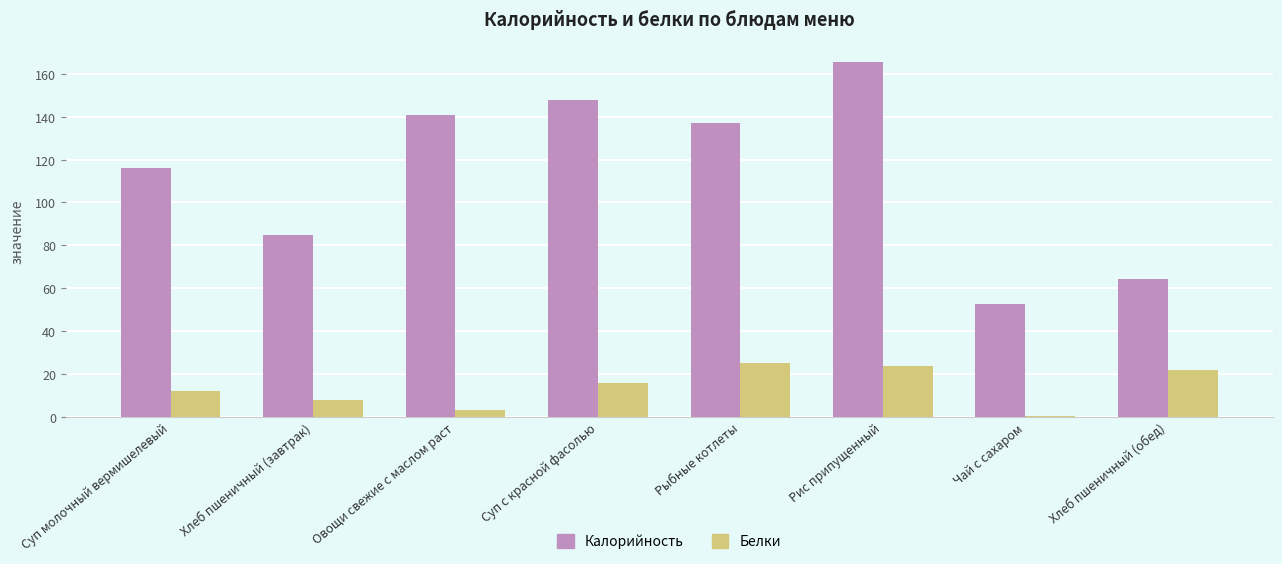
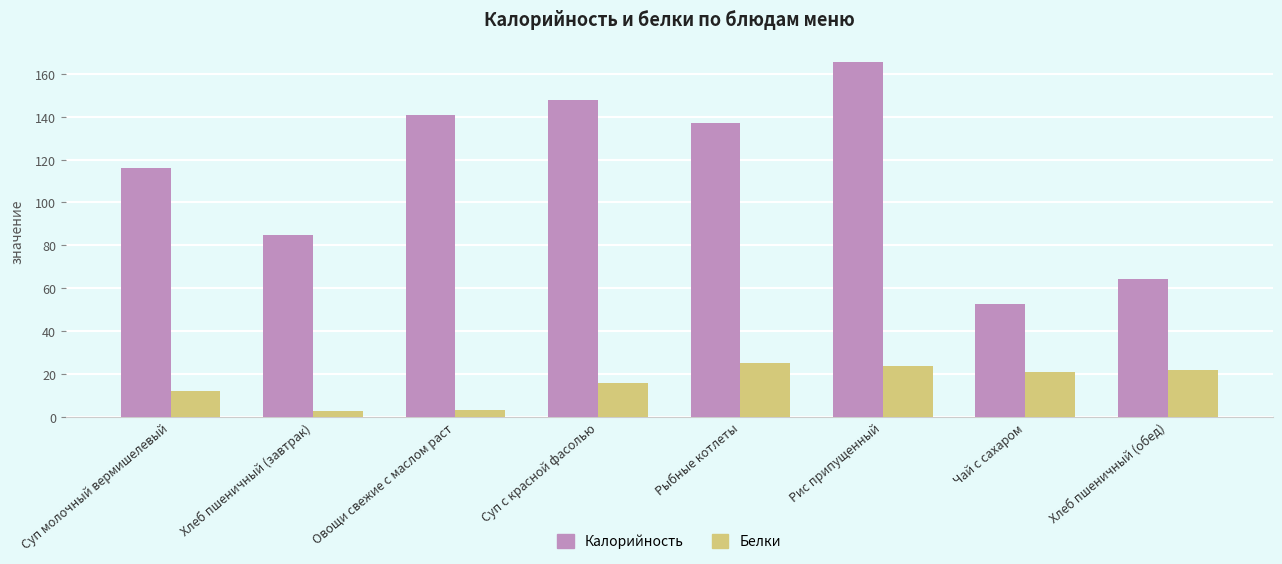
  {
    "Калорийность": {
      "Суп молочный вермишелевый": 116,
      "Хлеб пшеничный (завтрак)": 85,
      "Овощи свежие с маслом раст": 141,
      "Суп с красной фасолью": 148,
      "Рыбные котлеты": 137,
      "Рис припущенный": 165,
      "Чай с сахаром": 53,
      "Хлеб пшеничный (обед)": 64
    },
    "Белки": {
      "Суп молочный вермишелевый": 12,
-     "Хлеб пшеничный (завтрак)": 8,
+     "Хлеб пшеничный (завтрак)": 3,
      "Овощи свежие с маслом раст": 3,
      "Суп с красной фасолью": 16,
      "Рыбные котлеты": 25,
      "Рис припущенный": 24,
-     "Чай с сахаром": 0,
+     "Чай с сахаром": 21,
      "Хлеб пшеничный (обед)": 22
    }
  }
